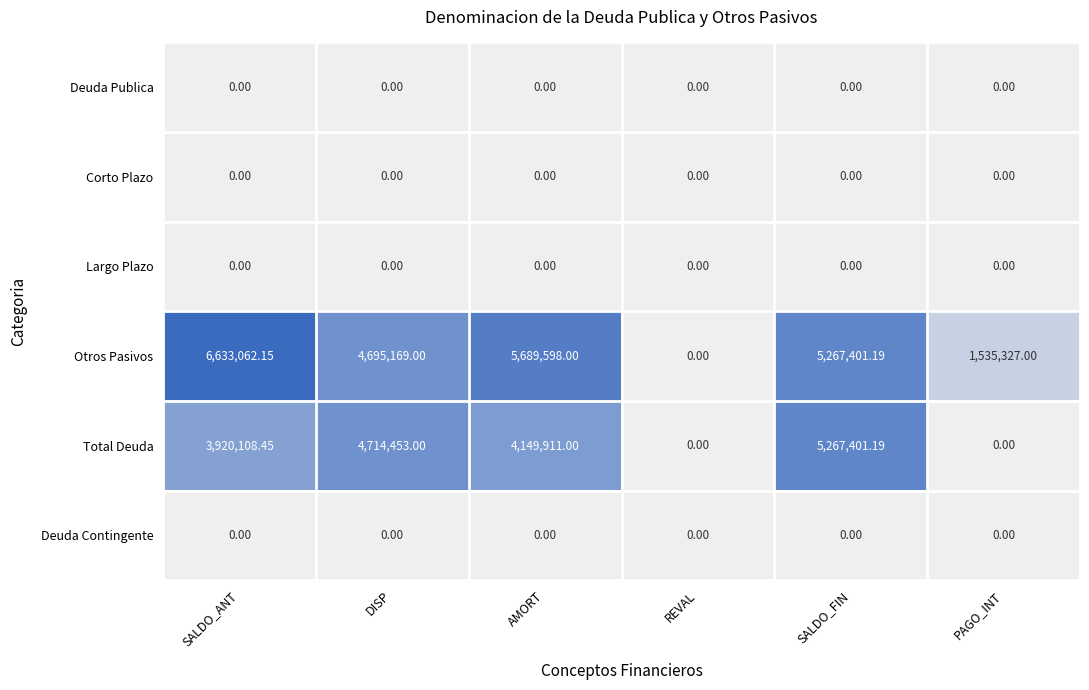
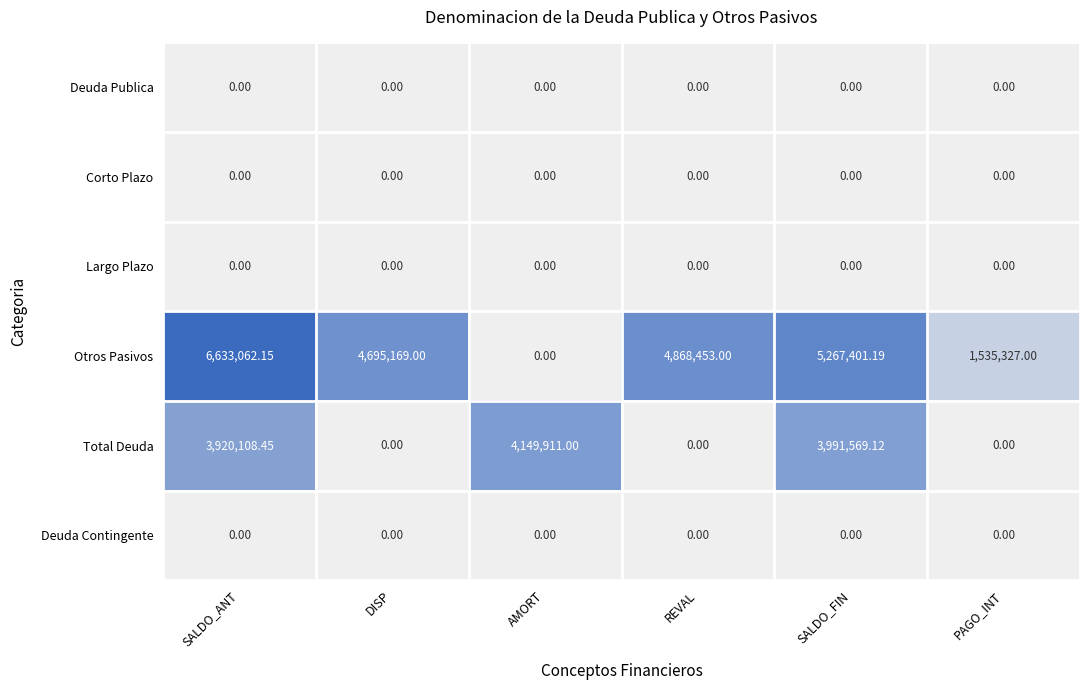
  {
    "Deuda Publica": {
      "SALDO_ANT": "0.00",
      "DISP": "0.00",
      "AMORT": "0.00",
      "REVAL": "0.00",
      "SALDO_FIN": "0.00",
      "PAGO_INT": "0.00"
    },
    "Corto Plazo": {
      "SALDO_ANT": "0.00",
      "DISP": "0.00",
      "AMORT": "0.00",
      "REVAL": "0.00",
      "SALDO_FIN": "0.00",
      "PAGO_INT": "0.00"
    },
    "Largo Plazo": {
      "SALDO_ANT": "0.00",
      "DISP": "0.00",
      "AMORT": "0.00",
      "REVAL": "0.00",
      "SALDO_FIN": "0.00",
      "PAGO_INT": "0.00"
    },
    "Otros Pasivos": {
      "SALDO_ANT": "6,633,062.15",
      "DISP": "4,695,169.00",
-     "AMORT": "5,689,598.00",
-     "REVAL": "0.00",
+     "AMORT": "0.00",
+     "REVAL": "4,868,453.00",
      "SALDO_FIN": "5,267,401.19",
      "PAGO_INT": "1,535,327.00"
    },
    "Total Deuda": {
      "SALDO_ANT": "3,920,108.45",
-     "DISP": "4,714,453.00",
+     "DISP": "0.00",
      "AMORT": "4,149,911.00",
      "REVAL": "0.00",
-     "SALDO_FIN": "5,267,401.19",
+     "SALDO_FIN": "3,991,569.12",
      "PAGO_INT": "0.00"
    },
    "Deuda Contingente": {
      "SALDO_ANT": "0.00",
      "DISP": "0.00",
      "AMORT": "0.00",
      "REVAL": "0.00",
      "SALDO_FIN": "0.00",
      "PAGO_INT": "0.00"
    }
  }
